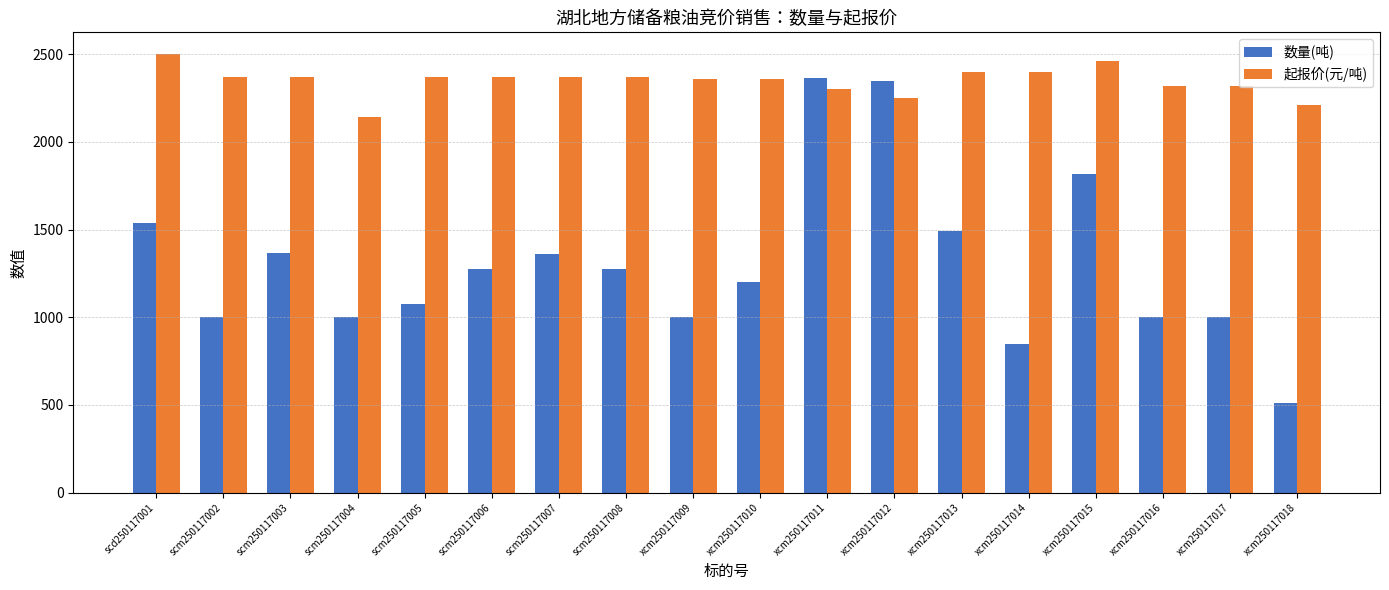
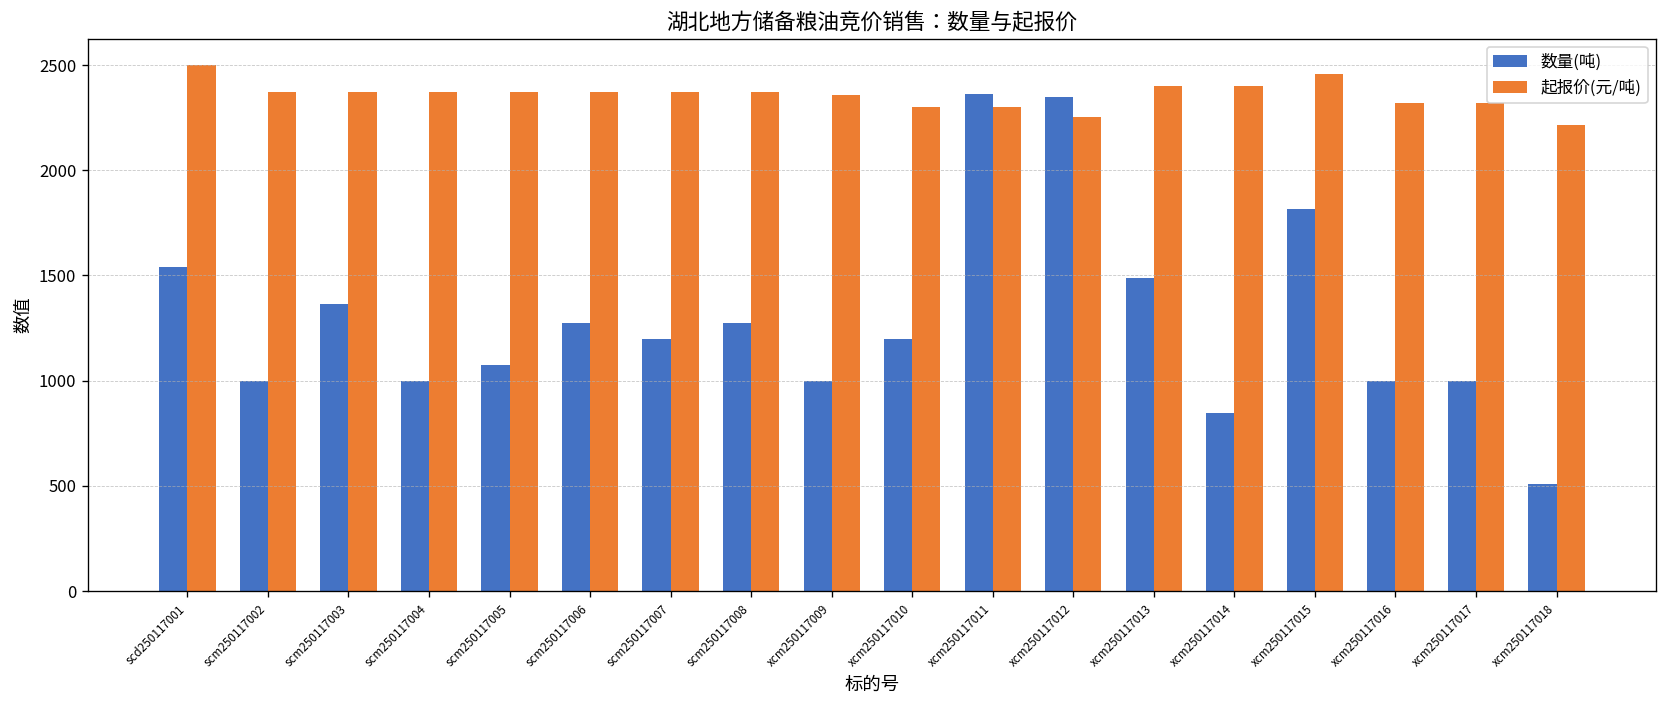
  {
    "数量(吨)": {
      "scd250117001": 1540,
      "scm250117002": 1000,
      "scm250117003": 1370,
      "scm250117004": 1000,
      "scm250117005": 1080,
      "scm250117006": 1280,
-     "scm250117007": 1360,
+     "scm250117007": 1200,
      "scm250117008": 1270,
      "xcm250117009": 1000,
      "xcm250117010": 1200,
      "xcm250117011": 2360,
      "xcm250117012": 2350,
      "xcm250117013": 1490,
      "xcm250117014": 850,
      "xcm250117015": 1820,
      "xcm250117016": 1000,
      "xcm250117017": 1000,
      "xcm250117018": 510
    },
    "起报价(元/吨)": {
      "scd250117001": 2500,
      "scm250117002": 2370,
      "scm250117003": 2370,
-     "scm250117004": 2140,
+     "scm250117004": 2370,
      "scm250117005": 2370,
      "scm250117006": 2370,
      "scm250117007": 2370,
      "scm250117008": 2370,
      "xcm250117009": 2360,
-     "xcm250117010": 2360,
+     "xcm250117010": 2300,
      "xcm250117011": 2300,
      "xcm250117012": 2250,
      "xcm250117013": 2400,
      "xcm250117014": 2400,
      "xcm250117015": 2460,
      "xcm250117016": 2320,
      "xcm250117018": 2210
    }
  }
